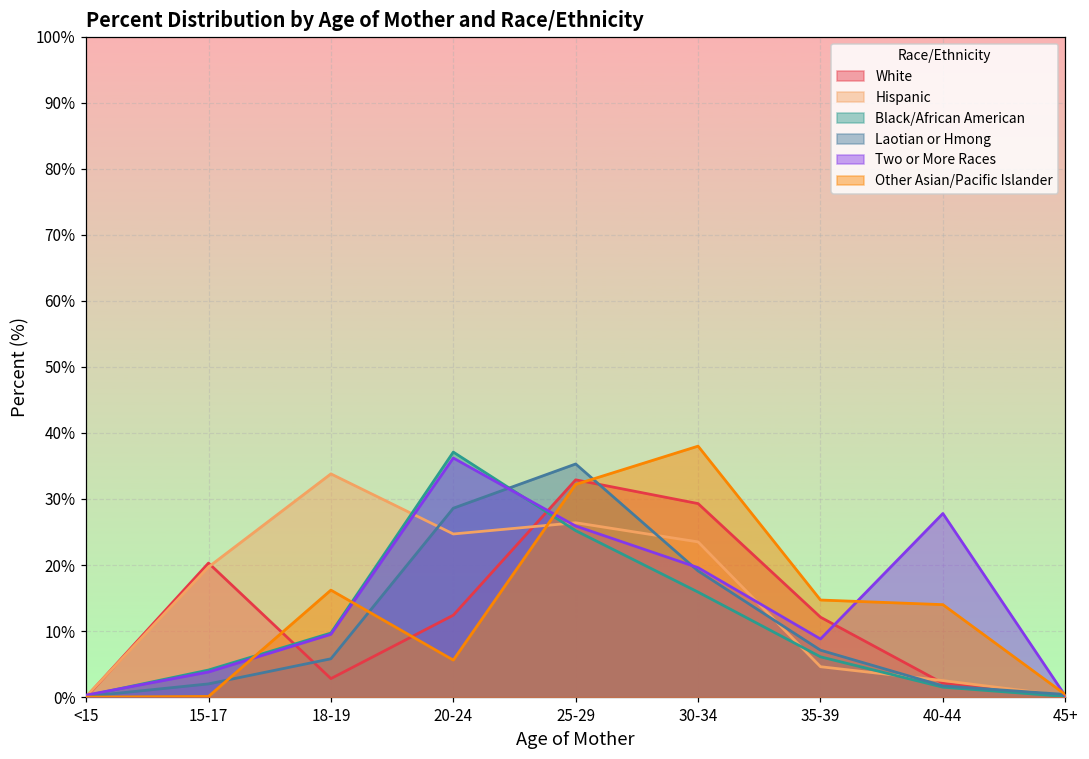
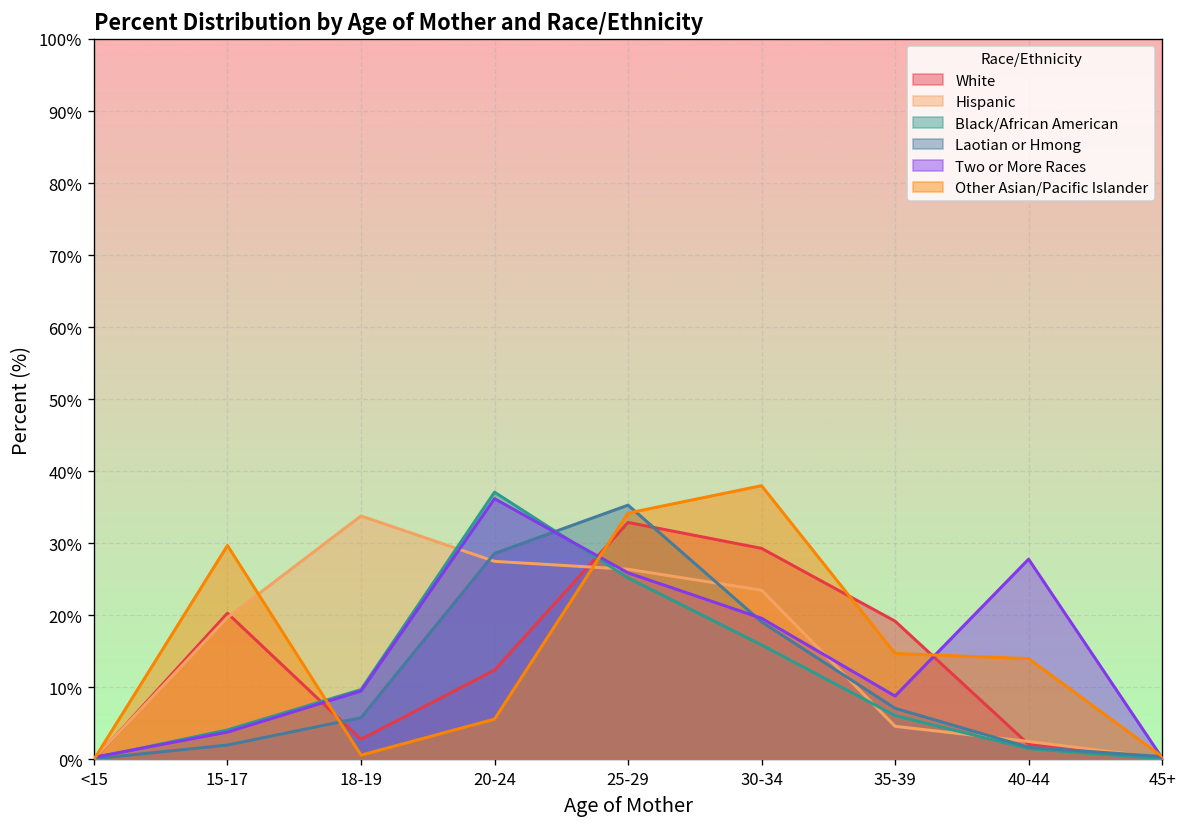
  {
    "White": {
      "15-17": "20%",
      "18-19": "3%",
      "20-24": "12%",
      "25-29": "33%",
      "30-34": "29%",
-     "35-39": "12%"
+     "35-39": "19%"
    },
    "Hispanic": {
      "15-17": "20%",
      "18-19": "34%",
-     "20-24": "25%",
+     "20-24": "28%",
      "25-29": "26%",
      "30-34": "24%",
      "35-39": "5%"
    },
    "Two or More Races": {
      "20-24": "36%",
      "25-29": "26%",
      "30-34": "20%",
      "35-39": "9%",
      "40-44": "28%"
    },
    "Other Asian/Pacific Islander": {
-     "15-17": "0%",
-     "18-19": "16%",
+     "15-17": "30%",
+     "18-19": "1%",
      "20-24": "6%",
-     "25-29": "32%",
+     "25-29": "34%",
      "30-34": "38%",
      "35-39": "15%",
      "40-44": "14%"
    }
  }
